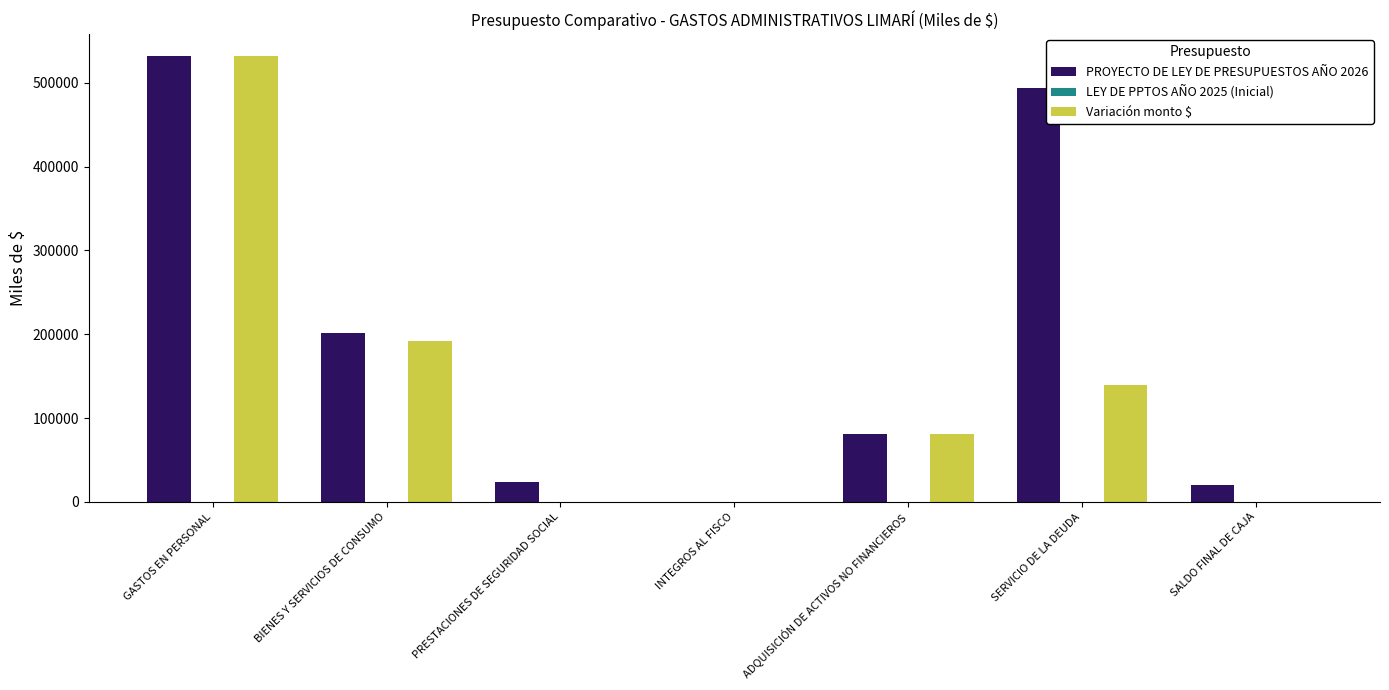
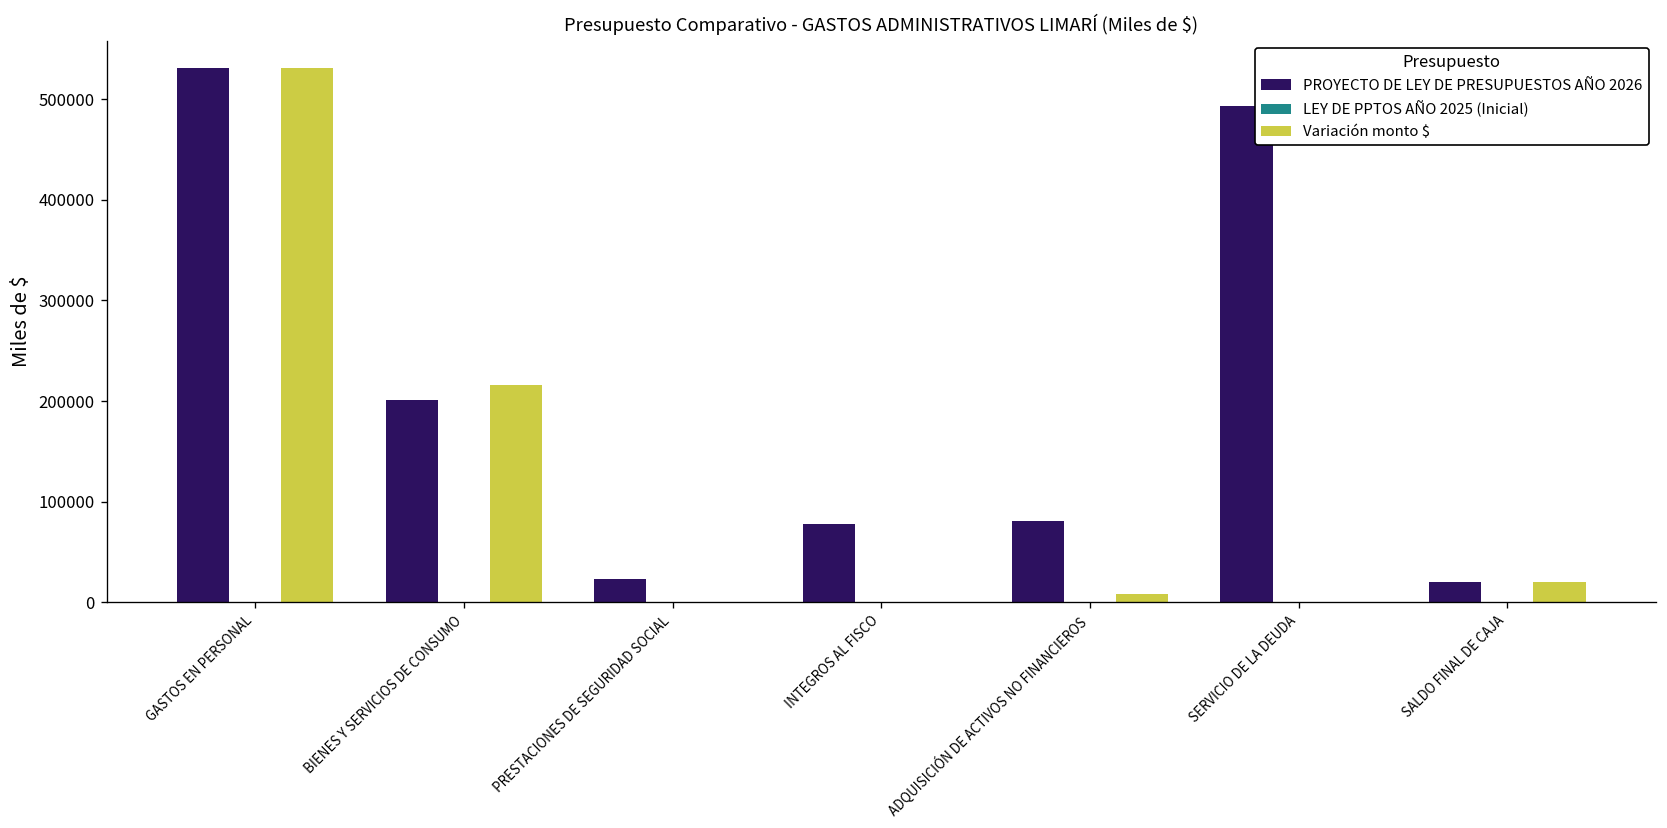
  {
    "PROYECTO DE LEY DE PRESUPUESTOS AÑO 2026": {
      "GASTOS EN PERSONAL": 530000,
      "BIENES Y SERVICIOS DE CONSUMO": 200000,
      "PRESTACIONES DE SEGURIDAD SOCIAL": 20000,
-     "INTEGROS AL FISCO": 0,
+     "INTEGROS AL FISCO": 80000,
      "ADQUISICIÓN DE ACTIVOS NO FINANCIEROS": 80000,
      "SERVICIO DE LA DEUDA": 490000,
      "SALDO FINAL DE CAJA": 20000
    },
    "LEY DE PPTOS AÑO 2025 (Inicial)": {
      "GASTOS EN PERSONAL": 0,
      "BIENES Y SERVICIOS DE CONSUMO": 0,
      "PRESTACIONES DE SEGURIDAD SOCIAL": 0,
      "INTEGROS AL FISCO": 0,
      "ADQUISICIÓN DE ACTIVOS NO FINANCIEROS": 0,
      "SERVICIO DE LA DEUDA": 0,
      "SALDO FINAL DE CAJA": 0
    },
    "Variación monto $": {
      "GASTOS EN PERSONAL": 530000,
-     "BIENES Y SERVICIOS DE CONSUMO": 190000,
-     "ADQUISICIÓN DE ACTIVOS NO FINANCIEROS": 80000,
-     "SERVICIO DE LA DEUDA": 140000,
-     "SALDO FINAL DE CAJA": 0
+     "BIENES Y SERVICIOS DE CONSUMO": 220000,
+     "ADQUISICIÓN DE ACTIVOS NO FINANCIEROS": 10000,
+     "SERVICIO DE LA DEUDA": 0,
+     "SALDO FINAL DE CAJA": 20000
    }
  }
